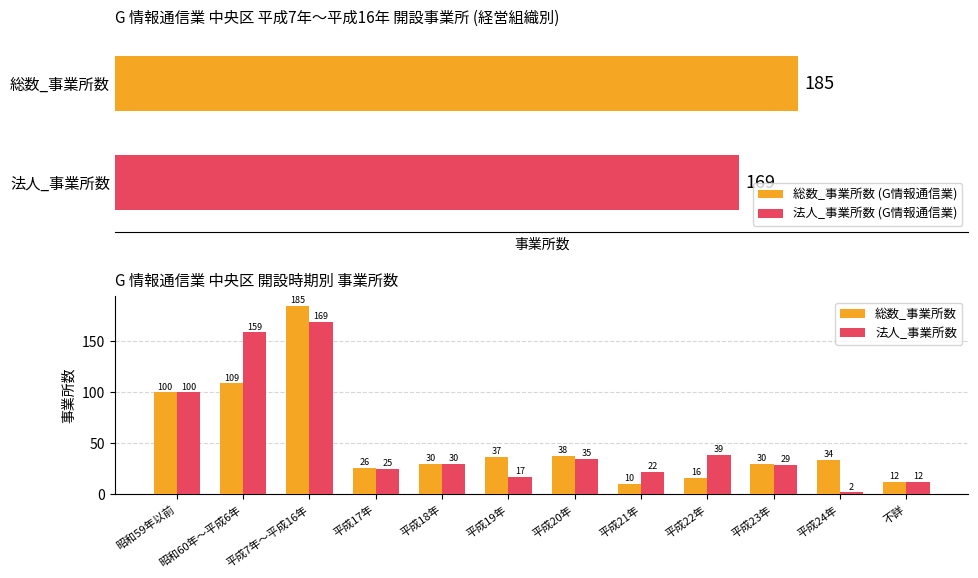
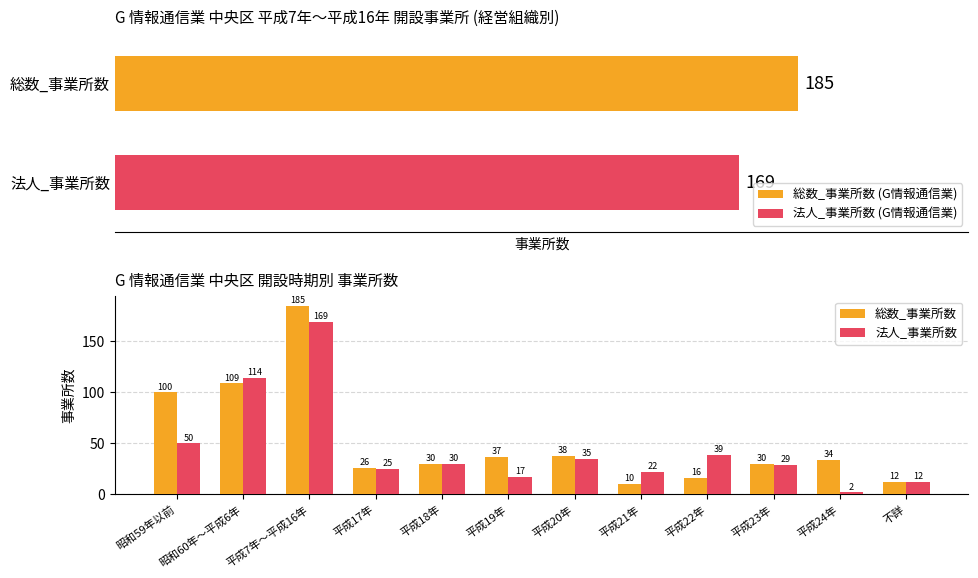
  {
    "G 情報通信業 中央区 平成7年～平成16年 開設事業所 (経営組織別)": {
      "総数_事業所数": 185
    },
    "G 情報通信業 中央区 開設時期別 事業所数": {
      "総数_事業所数": {
        "昭和59年以前": 100,
        "昭和60年～平成6年": 109,
        "平成7年～平成16年": 185,
        "平成17年": 26,
        "平成18年": 30,
        "平成19年": 37,
        "平成20年": 38,
        "平成21年": 10,
        "平成22年": 16,
        "平成23年": 30,
        "平成24年": 34,
        "不詳": 12
      },
      "法人_事業所数": {
-       "昭和59年以前": 100,
-       "昭和60年～平成6年": 159,
+       "昭和59年以前": 50,
+       "昭和60年～平成6年": 114,
        "平成7年～平成16年": 169,
        "平成17年": 25,
        "平成18年": 30,
        "平成19年": 17,
        "平成20年": 35,
        "平成21年": 22,
        "平成22年": 39,
        "平成23年": 29,
        "平成24年": 2,
        "不詳": 12
      }
    }
  }
